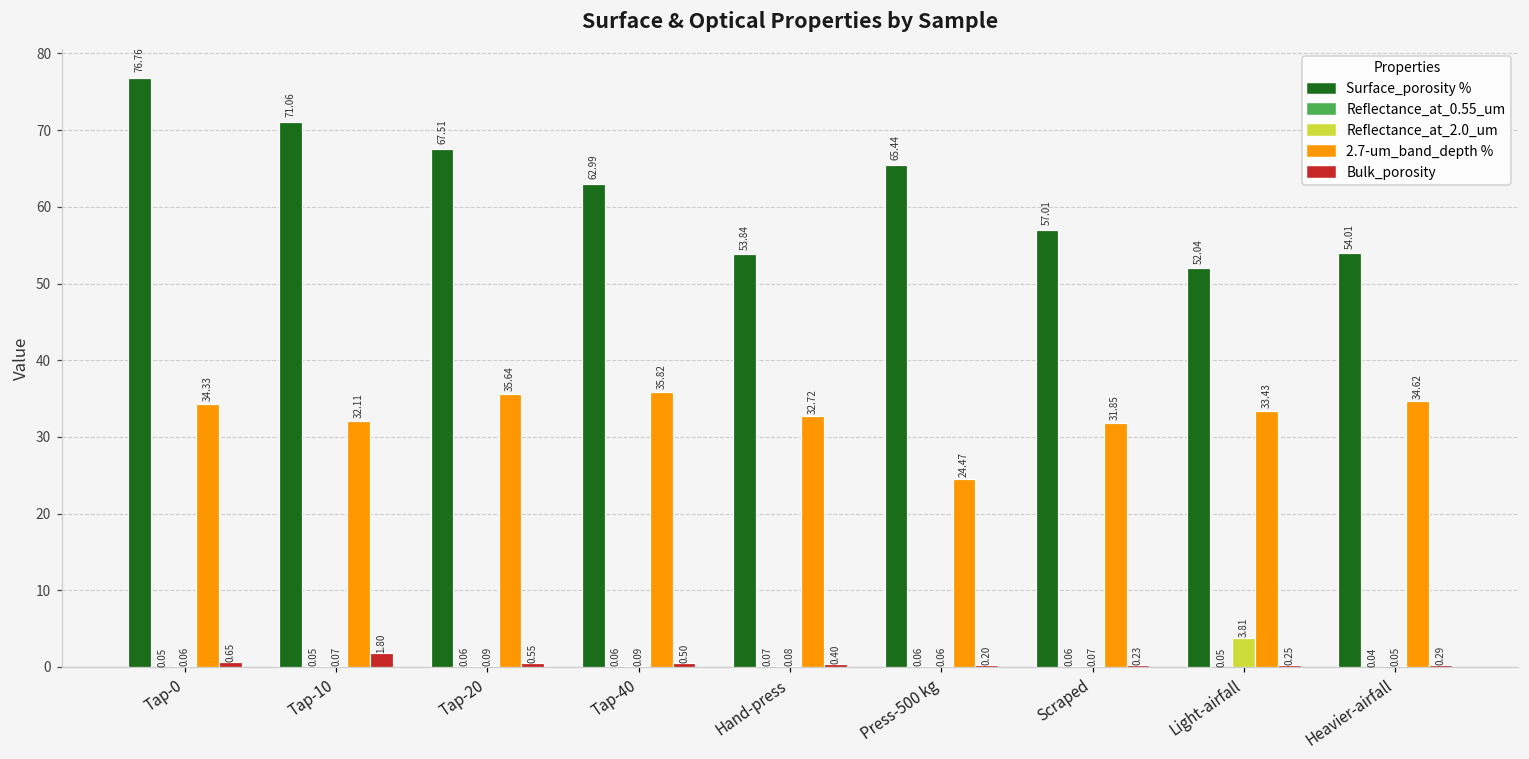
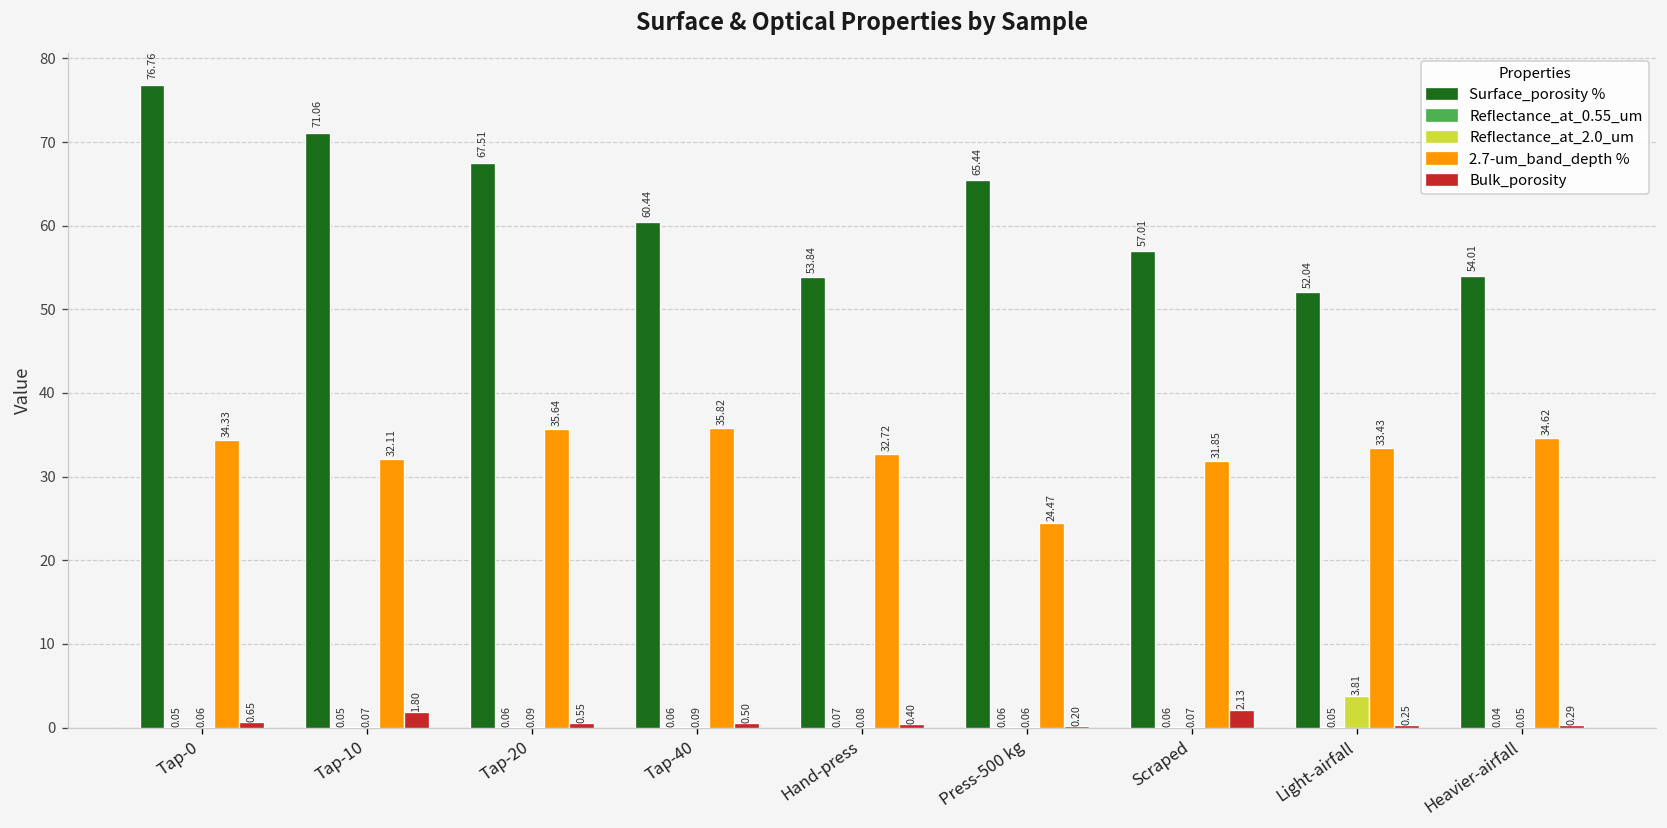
  {
    "Surface_porosity %": {
      "Tap-0": 76.76,
      "Tap-10": 71.06,
      "Tap-20": 67.51,
-     "Tap-40": 62.99,
+     "Tap-40": 60.44,
      "Hand-press": 53.84,
      "Press-500 kg": 65.44,
      "Scraped": 57.01,
      "Light-airfall": 52.04,
      "Heavier-airfall": 54.01
    },
    "Reflectance_at_0.55_um": {
      "Tap-0": 0.05,
      "Tap-10": 0.05,
      "Tap-20": 0.06,
      "Tap-40": 0.06,
      "Hand-press": 0.07,
      "Press-500 kg": 0.06,
      "Scraped": 0.06,
      "Light-airfall": 0.05,
      "Heavier-airfall": 0.04
    },
    "Reflectance_at_2.0_um": {
      "Tap-0": 0.06,
      "Tap-10": 0.07,
      "Tap-20": 0.09,
      "Tap-40": 0.09,
      "Hand-press": 0.08,
      "Press-500 kg": 0.06,
      "Scraped": 0.07,
      "Light-airfall": 3.81,
      "Heavier-airfall": 0.05
    },
    "2.7-um_band_depth %": {
      "Tap-0": 34.33,
      "Tap-10": 32.11,
      "Tap-20": 35.64,
      "Tap-40": 35.82,
      "Hand-press": 32.72,
      "Press-500 kg": 24.47,
      "Scraped": 31.85,
      "Light-airfall": 33.43,
      "Heavier-airfall": 34.62
    },
    "Bulk_porosity": {
      "Tap-0": 0.65,
      "Tap-10": 1.80,
      "Tap-20": 0.55,
      "Tap-40": 0.50,
      "Hand-press": 0.40,
      "Press-500 kg": 0.20,
-     "Scraped": 0.23,
+     "Scraped": 2.13,
      "Light-airfall": 0.25,
      "Heavier-airfall": 0.29
    }
  }
